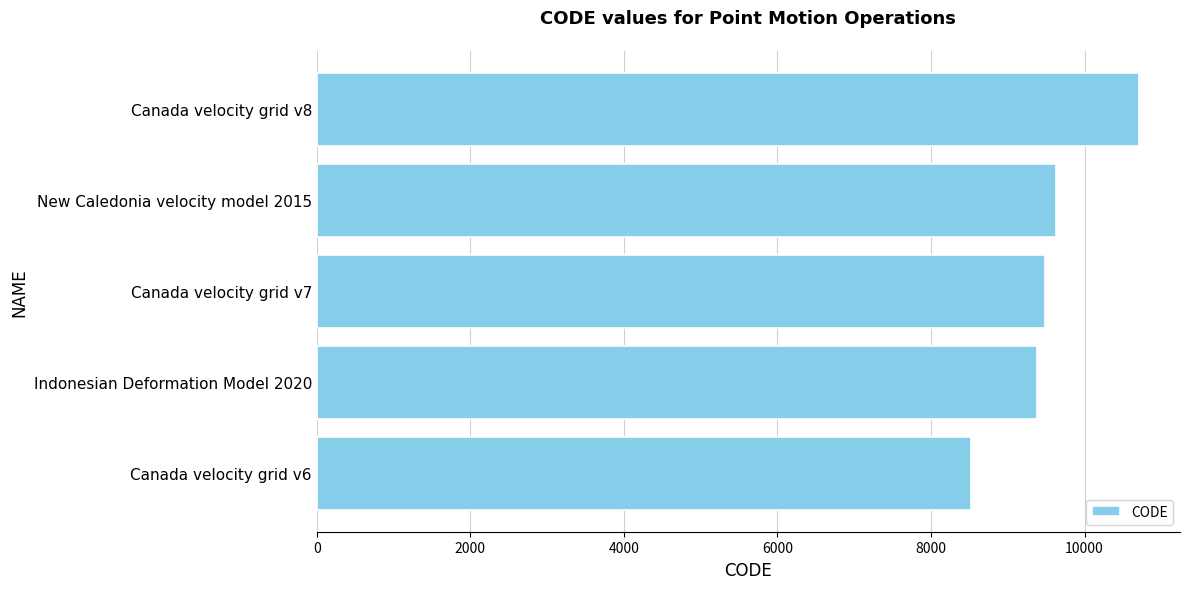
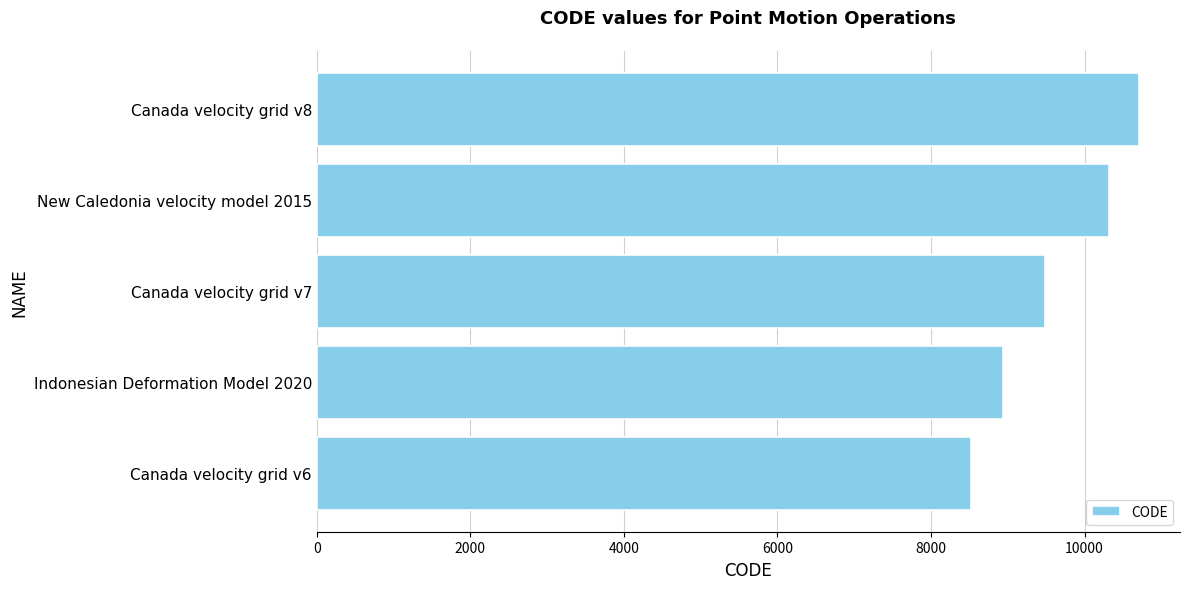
  {
    "Canada velocity grid v8": 10700,
-   "New Caledonia velocity model 2015": 9600,
+   "New Caledonia velocity model 2015": 10300,
    "Canada velocity grid v7": 9500,
-   "Indonesian Deformation Model 2020": 9400,
+   "Indonesian Deformation Model 2020": 8900,
    "Canada velocity grid v6": 8500
  }
